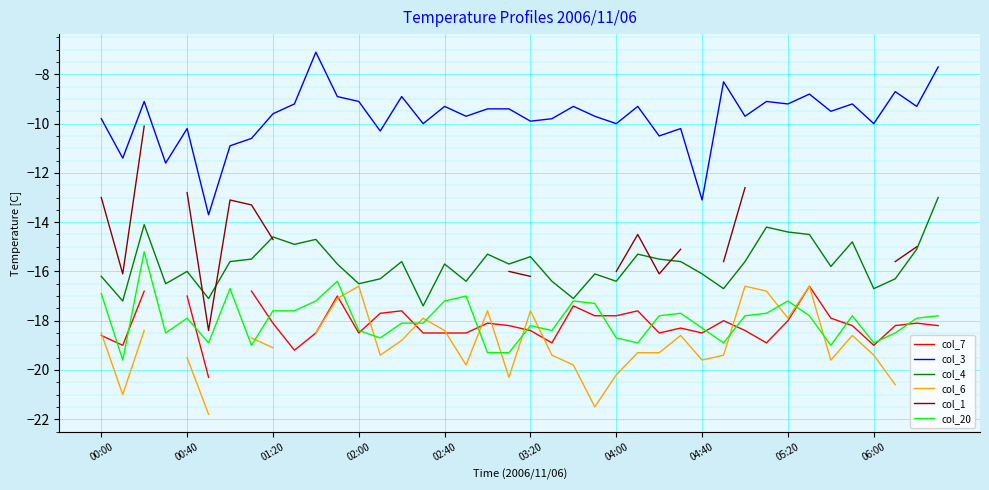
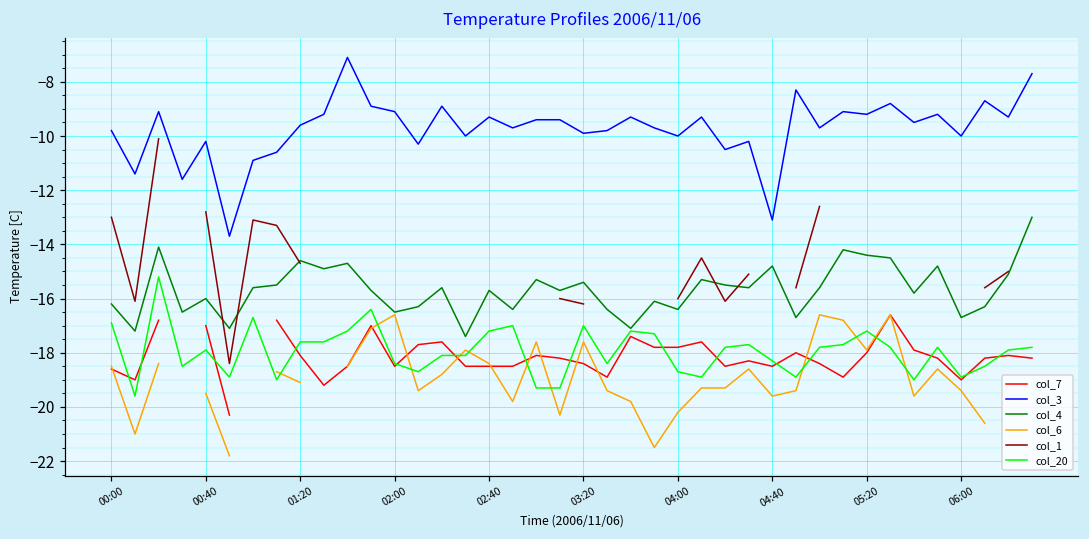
  {
    "col_7": {
      "00:40": -17.0,
      "01:20": -18.1,
      "03:20": -18.4,
      "04:00": -17.8,
      "04:40": -18.5
    },
    "col_3": {
      "00:00": -9.8,
      "00:40": -10.2,
      "01:20": -9.6,
      "02:00": -9.1,
      "02:40": -9.3,
      "03:20": -9.9,
      "04:00": -10.0,
      "04:40": -13.1,
      "05:20": -9.2,
      "06:00": -10.0
    },
    "col_4": {
      "00:00": -16.2,
      "00:40": -16.0,
      "02:40": -15.7,
      "03:20": -15.4,
      "04:00": -16.4,
-     "04:40": -16.1,
+     "04:40": -14.8,
      "05:20": -14.4,
      "06:00": -16.7
    },
    "col_6": {
      "00:40": -19.5,
      "01:20": -19.1,
      "03:20": -17.6,
      "04:00": -20.2,
      "04:40": -19.6,
      "06:00": -19.4
    },
    "col_1": {
      "00:00": -13.0,
      "00:40": -12.8,
      "03:20": -16.2,
      "04:00": -16.0
    },
    "col_20": {
      "00:00": -16.9,
      "00:40": -17.9,
      "01:20": -17.6,
      "02:40": -17.2,
-     "03:20": -18.2,
+     "03:20": -17.0,
      "04:00": -18.7,
      "04:40": -18.3,
      "05:20": -17.2
    }
  }
